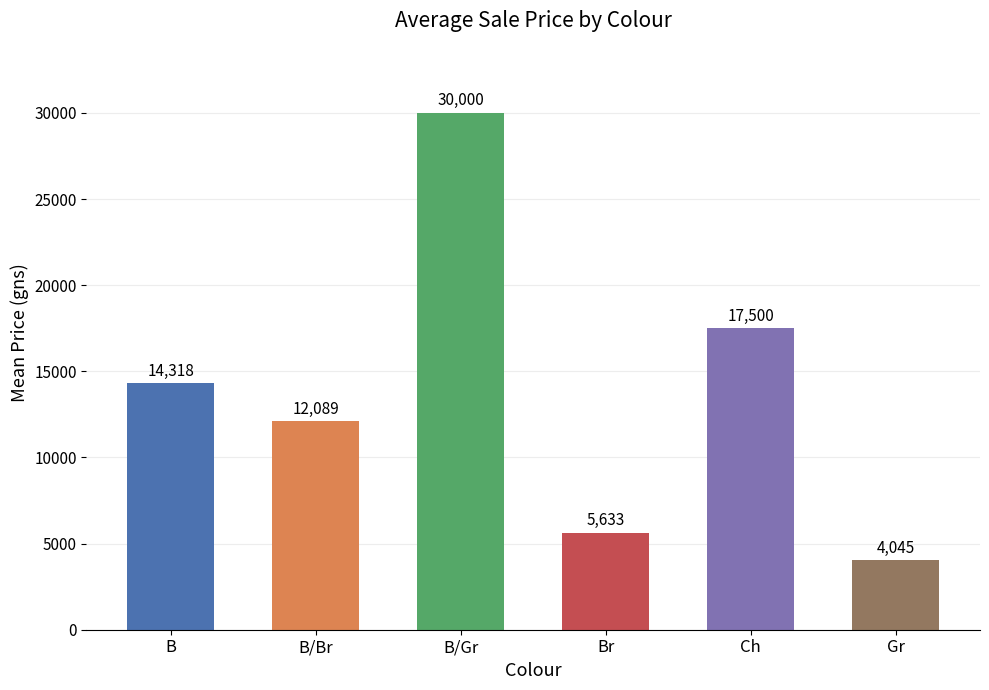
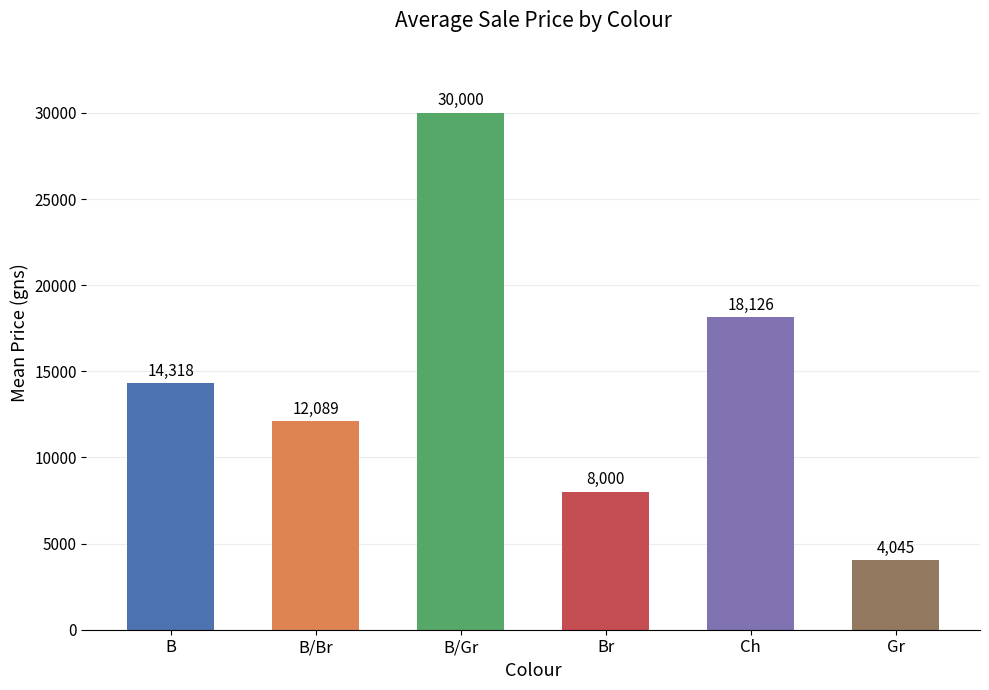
  {
    "B": "14,318",
    "B/Br": "12,089",
    "B/Gr": "30,000",
-   "Br": "5,633",
-   "Ch": "17,500",
+   "Br": "8,000",
+   "Ch": "18,126",
    "Gr": "4,045"
  }
